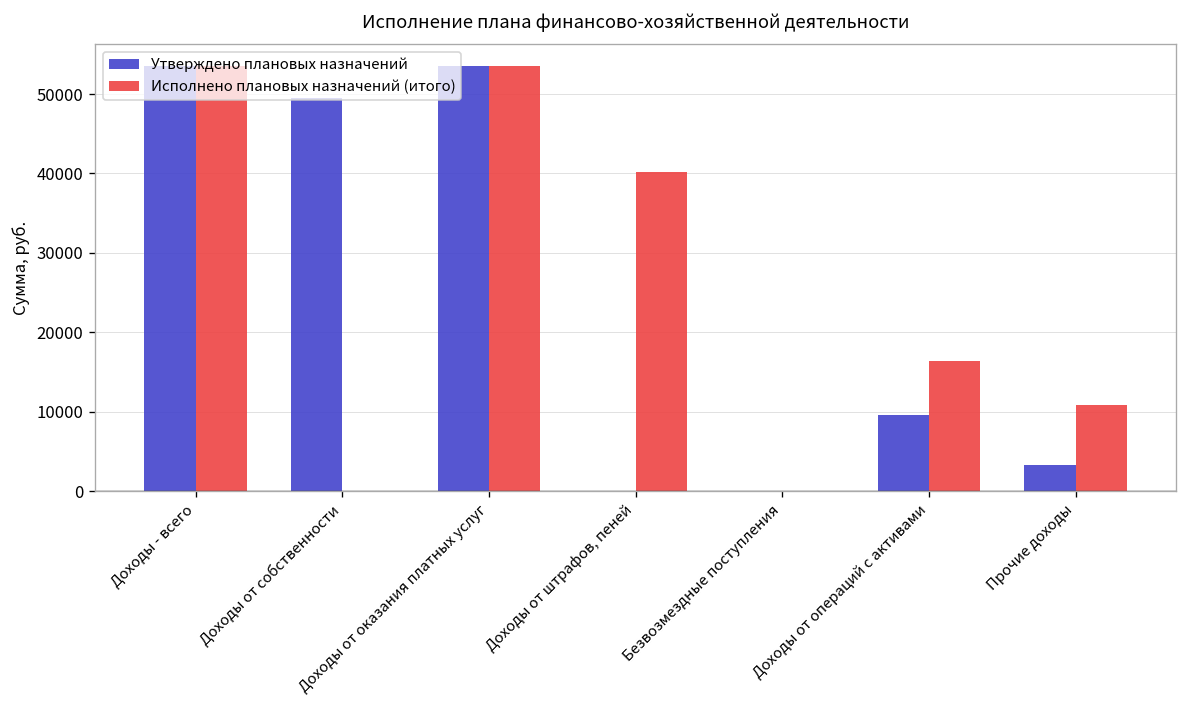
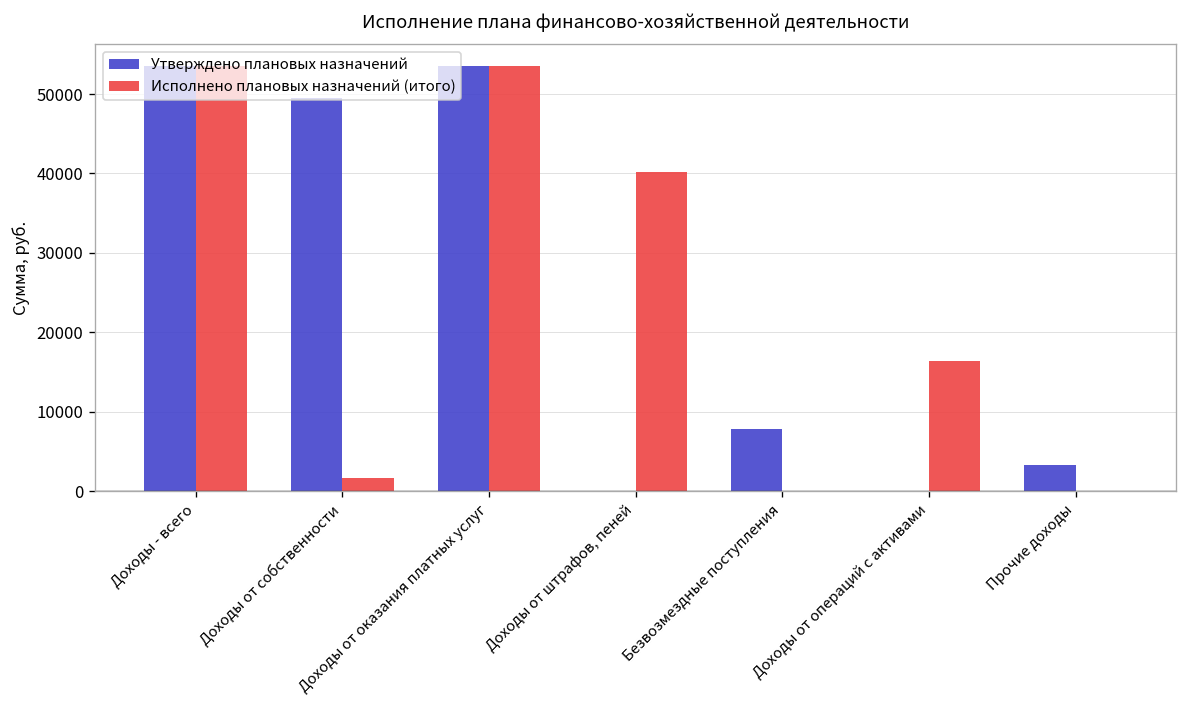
  {
    "Утверждено плановых назначений": {
      "Доходы от оказания платных услуг": 54000,
      "Доходы от штрафов, пеней": 0,
-     "Безвозмездные поступления": 0,
-     "Доходы от операций с активами": 10000,
+     "Безвозмездные поступления": 8000,
+     "Доходы от операций с активами": 0,
      "Прочие доходы": 3000
    },
    "Исполнено плановых назначений (итого)": {
-     "Доходы от собственности": 0,
+     "Доходы от собственности": 2000,
      "Доходы от оказания платных услуг": 54000,
      "Доходы от штрафов, пеней": 40000,
      "Безвозмездные поступления": 0,
      "Доходы от операций с активами": 16000,
-     "Прочие доходы": 11000
+     "Прочие доходы": 0
    }
  }
